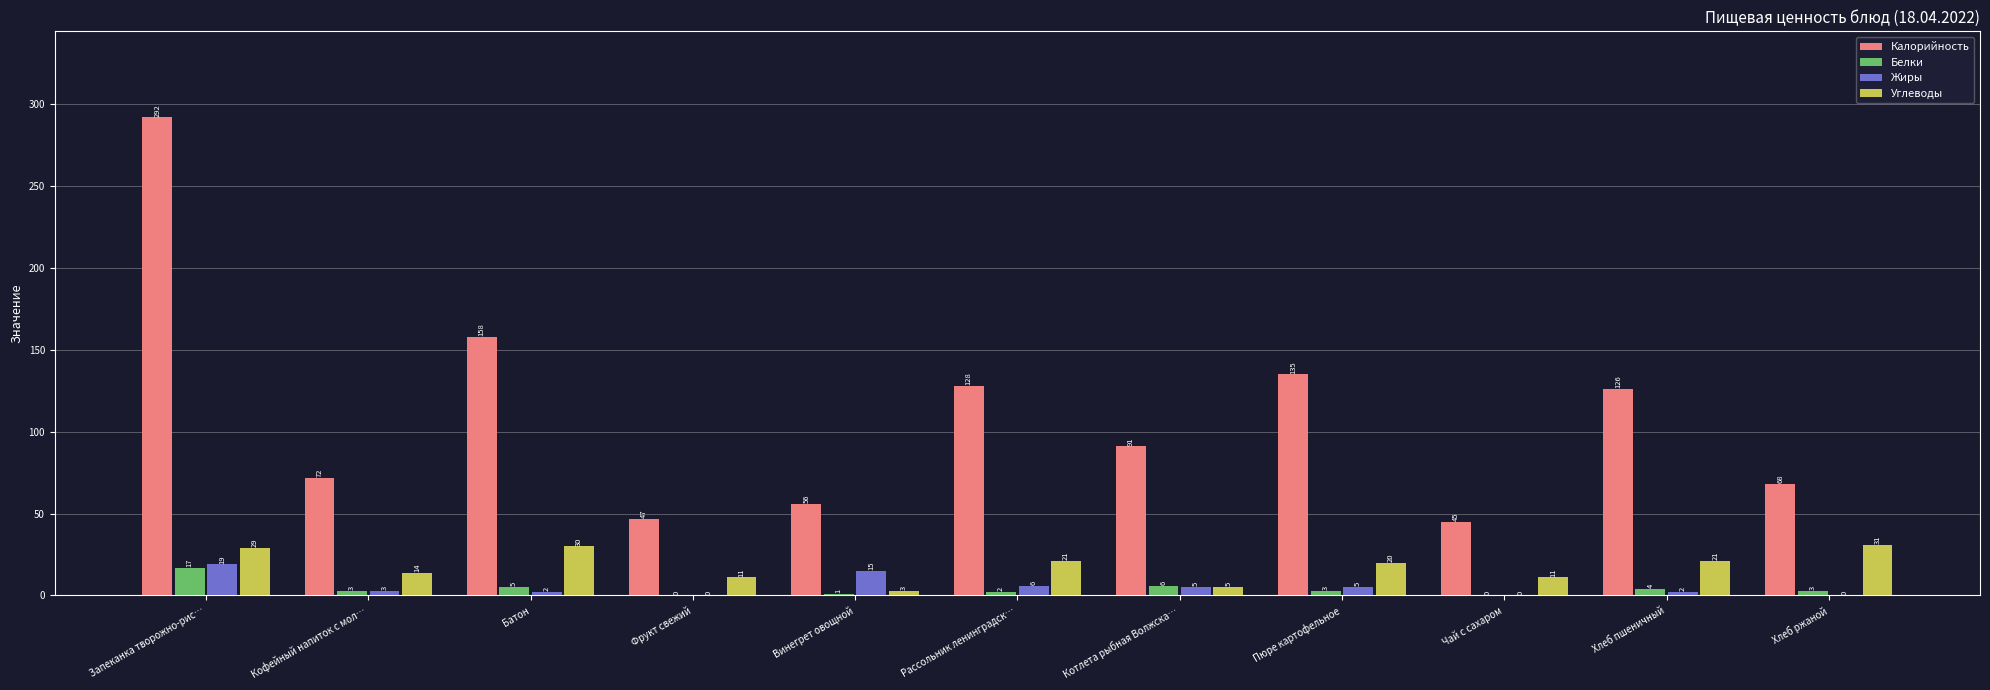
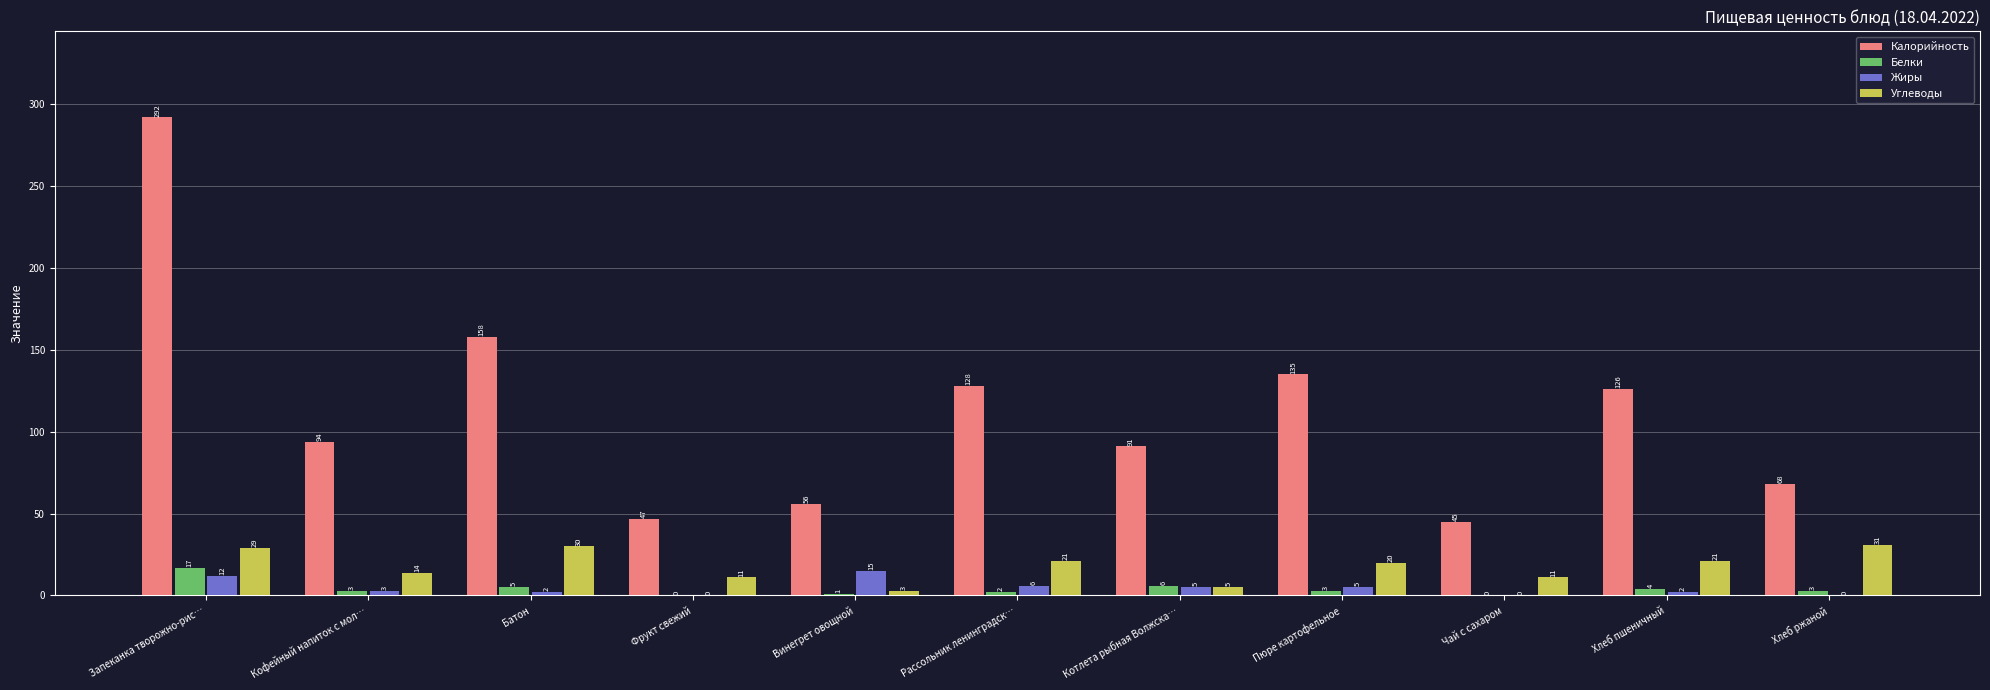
  {
    "Калорийность": {
      "Запеканка творожно-рис…": 292,
-     "Кофейный напиток с мол…": 72,
+     "Кофейный напиток с мол…": 94,
      "Батон": 158,
      "Фрукт свежий": 47,
      "Винегрет овощной": 56,
      "Рассольник ленинградск…": 128,
      "Котлета рыбная Волжска…": 91,
      "Пюре картофельное": 135,
      "Чай с сахаром": 45,
      "Хлеб пшеничный": 126,
      "Хлеб ржаной": 68
    },
    "Белки": {
      "Запеканка творожно-рис…": 17,
      "Кофейный напиток с мол…": 3,
      "Батон": 5,
      "Фрукт свежий": 0,
      "Винегрет овощной": 1,
      "Рассольник ленинградск…": 2,
      "Котлета рыбная Волжска…": 6,
      "Пюре картофельное": 3,
      "Чай с сахаром": 0,
      "Хлеб пшеничный": 4,
      "Хлеб ржаной": 3
    },
    "Жиры": {
-     "Запеканка творожно-рис…": 19,
+     "Запеканка творожно-рис…": 12,
      "Кофейный напиток с мол…": 3,
      "Батон": 2,
      "Фрукт свежий": 0,
      "Винегрет овощной": 15,
      "Рассольник ленинградск…": 6,
      "Котлета рыбная Волжска…": 5,
      "Пюре картофельное": 5,
      "Чай с сахаром": 0,
      "Хлеб пшеничный": 2,
      "Хлеб ржаной": 0
    },
    "Углеводы": {
      "Запеканка творожно-рис…": 29,
      "Кофейный напиток с мол…": 14,
      "Батон": 30,
      "Фрукт свежий": 11,
      "Винегрет овощной": 3,
      "Рассольник ленинградск…": 21,
      "Котлета рыбная Волжска…": 5,
      "Пюре картофельное": 20,
      "Чай с сахаром": 11,
      "Хлеб пшеничный": 21,
      "Хлеб ржаной": 31
    }
  }
